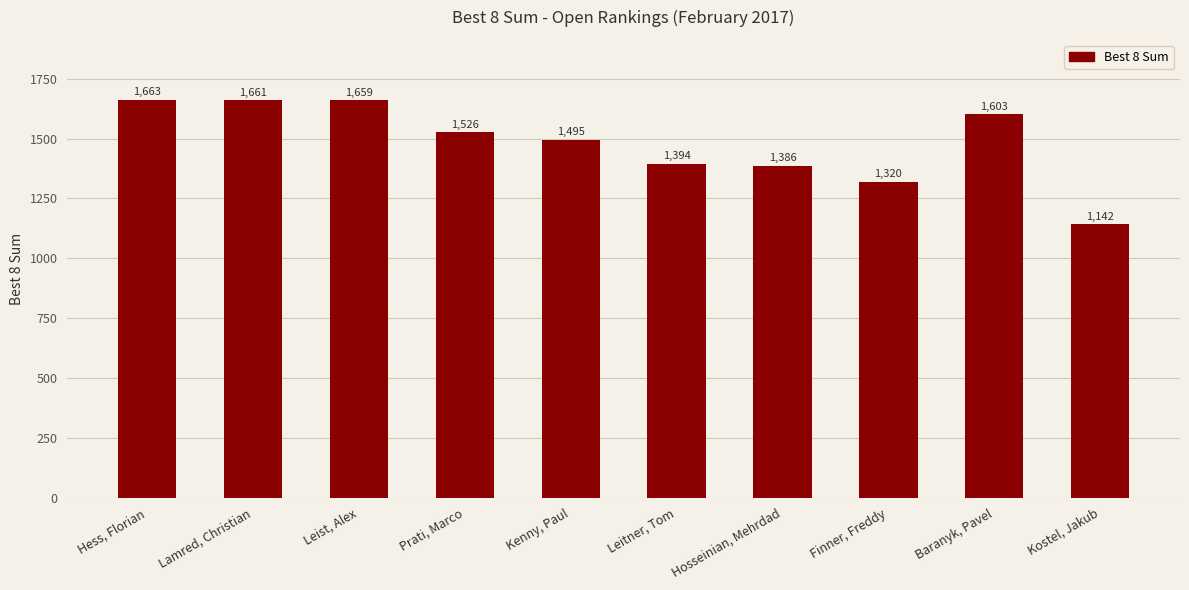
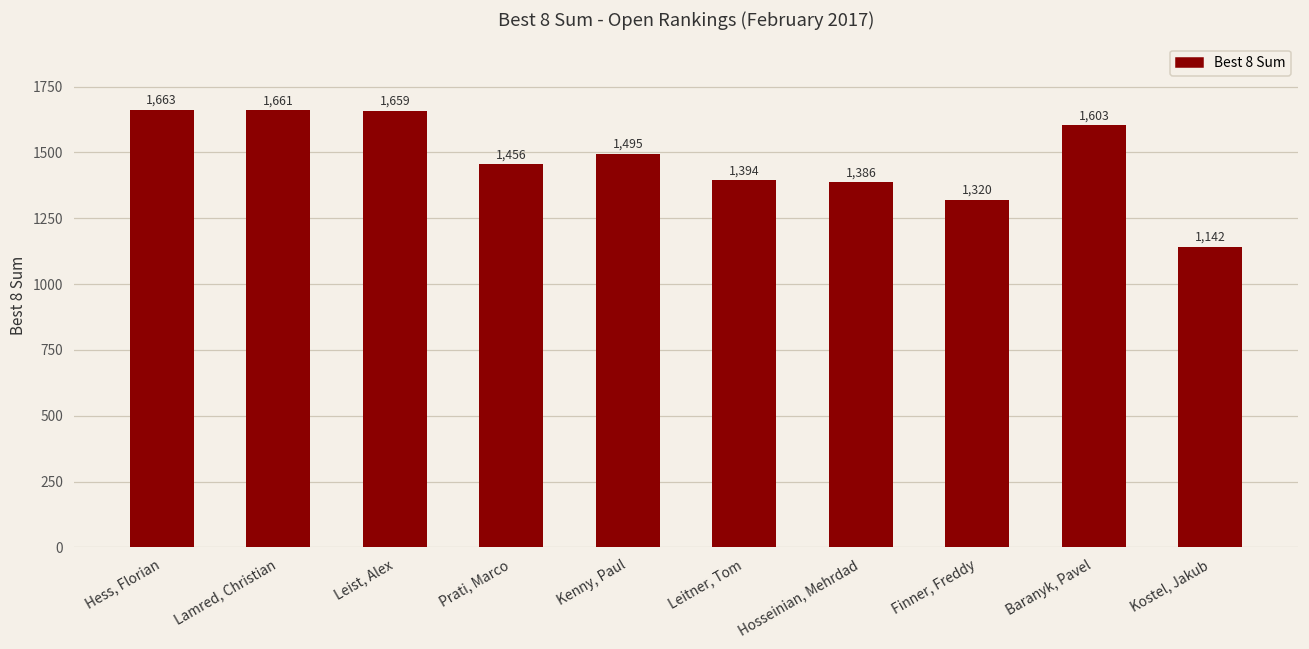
  {
    "Hess, Florian": "1,663",
    "Lamred, Christian": "1,661",
    "Leist, Alex": "1,659",
-   "Prati, Marco": "1,526",
+   "Prati, Marco": "1,456",
    "Kenny, Paul": "1,495",
    "Leitner, Tom": "1,394",
    "Hosseinian, Mehrdad": "1,386",
    "Finner, Freddy": "1,320",
    "Baranyk, Pavel": "1,603",
    "Kostel, Jakub": "1,142"
  }
